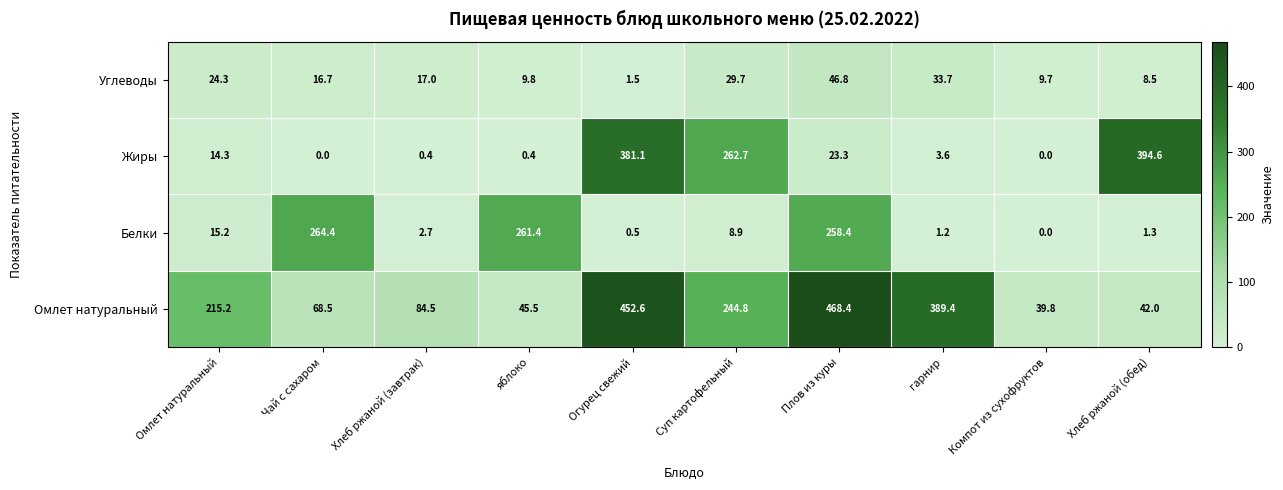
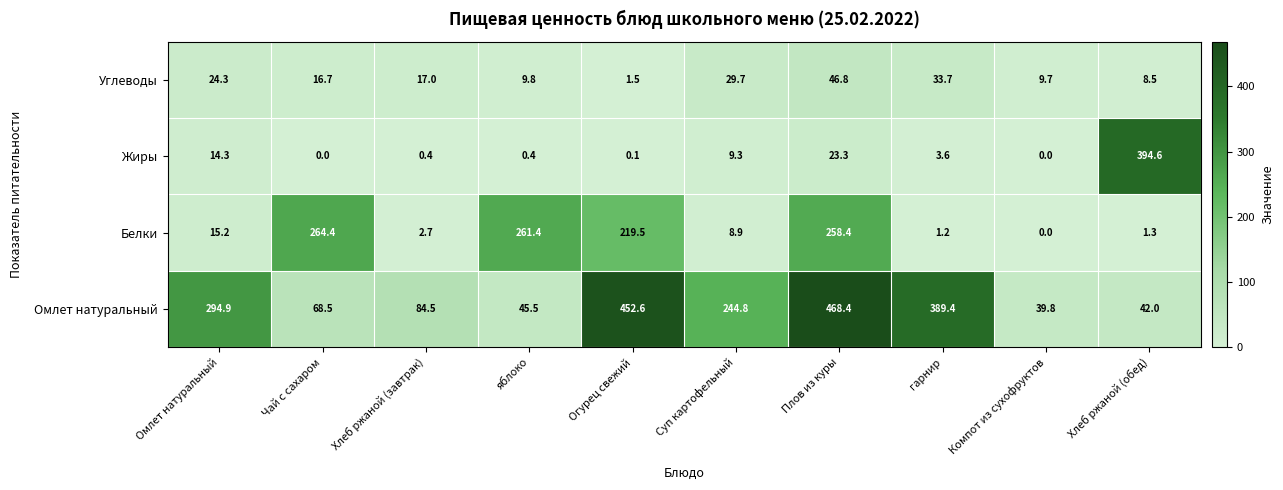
  {
    "Углеводы": {
      "Омлет натуральный": 24.3,
      "Чай с сахаром": 16.7,
      "Хлеб ржаной (завтрак)": 17.0,
      "яблоко": 9.8,
      "Огурец свежий": 1.5,
      "Суп картофельный": 29.7,
      "Плов из куры": 46.8,
      "гарнир": 33.7,
      "Компот из сухофруктов": 9.7,
      "Хлеб ржаной (обед)": 8.5
    },
    "Жиры": {
      "Омлет натуральный": 14.3,
      "Чай с сахаром": 0.0,
      "Хлеб ржаной (завтрак)": 0.4,
      "яблоко": 0.4,
-     "Огурец свежий": 381.1,
-     "Суп картофельный": 262.7,
+     "Огурец свежий": 0.1,
+     "Суп картофельный": 9.3,
      "Плов из куры": 23.3,
      "гарнир": 3.6,
      "Компот из сухофруктов": 0.0,
      "Хлеб ржаной (обед)": 394.6
    },
    "Белки": {
      "Омлет натуральный": 15.2,
      "Чай с сахаром": 264.4,
      "Хлеб ржаной (завтрак)": 2.7,
      "яблоко": 261.4,
-     "Огурец свежий": 0.5,
+     "Огурец свежий": 219.5,
      "Суп картофельный": 8.9,
      "Плов из куры": 258.4,
      "гарнир": 1.2,
      "Компот из сухофруктов": 0.0,
      "Хлеб ржаной (обед)": 1.3
    },
    "Омлет натуральный": {
-     "Омлет натуральный": 215.2,
+     "Омлет натуральный": 294.9,
      "Чай с сахаром": 68.5,
      "Хлеб ржаной (завтрак)": 84.5,
      "яблоко": 45.5,
      "Огурец свежий": 452.6,
      "Суп картофельный": 244.8,
      "Плов из куры": 468.4,
      "гарнир": 389.4,
      "Компот из сухофруктов": 39.8,
      "Хлеб ржаной (обед)": 42.0
    }
  }
